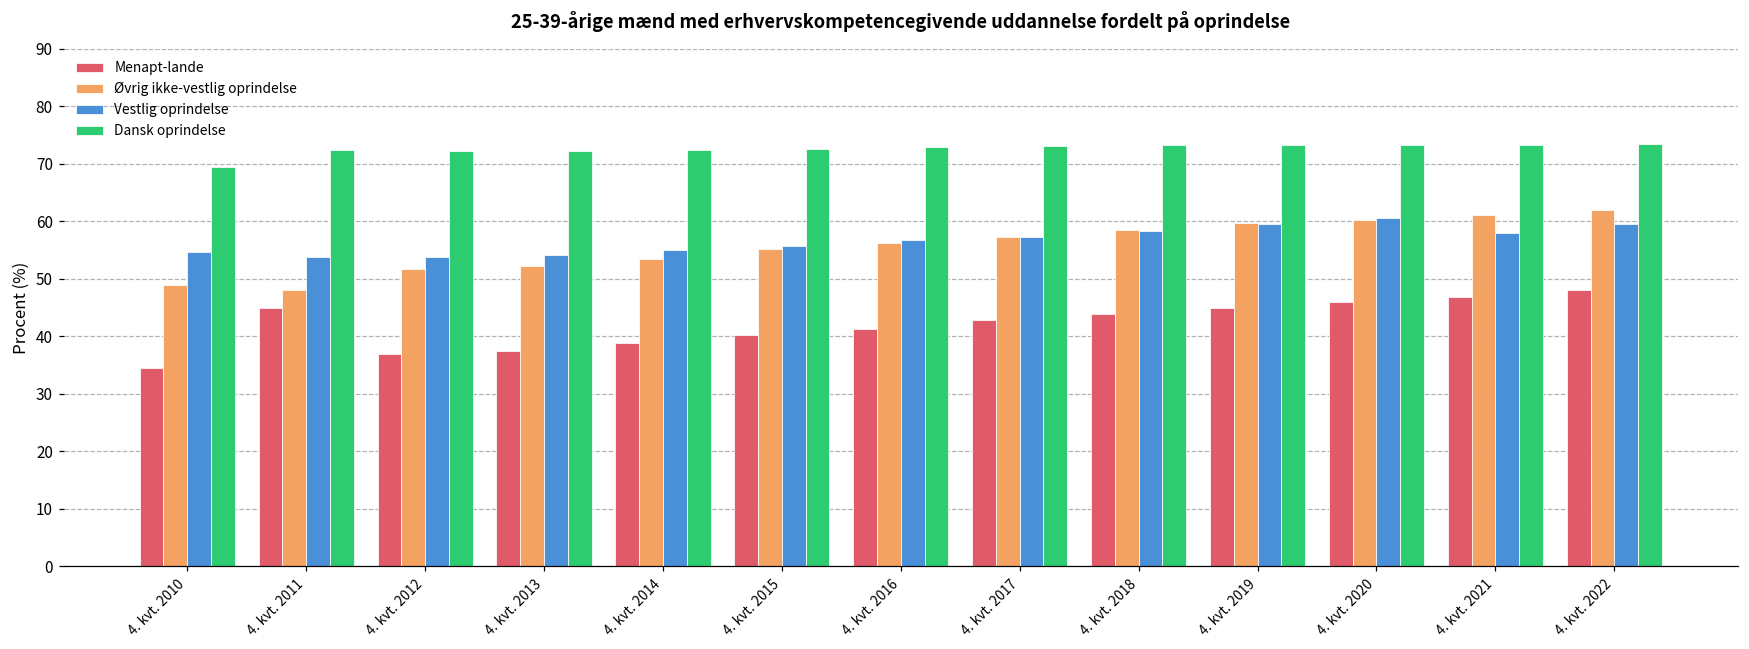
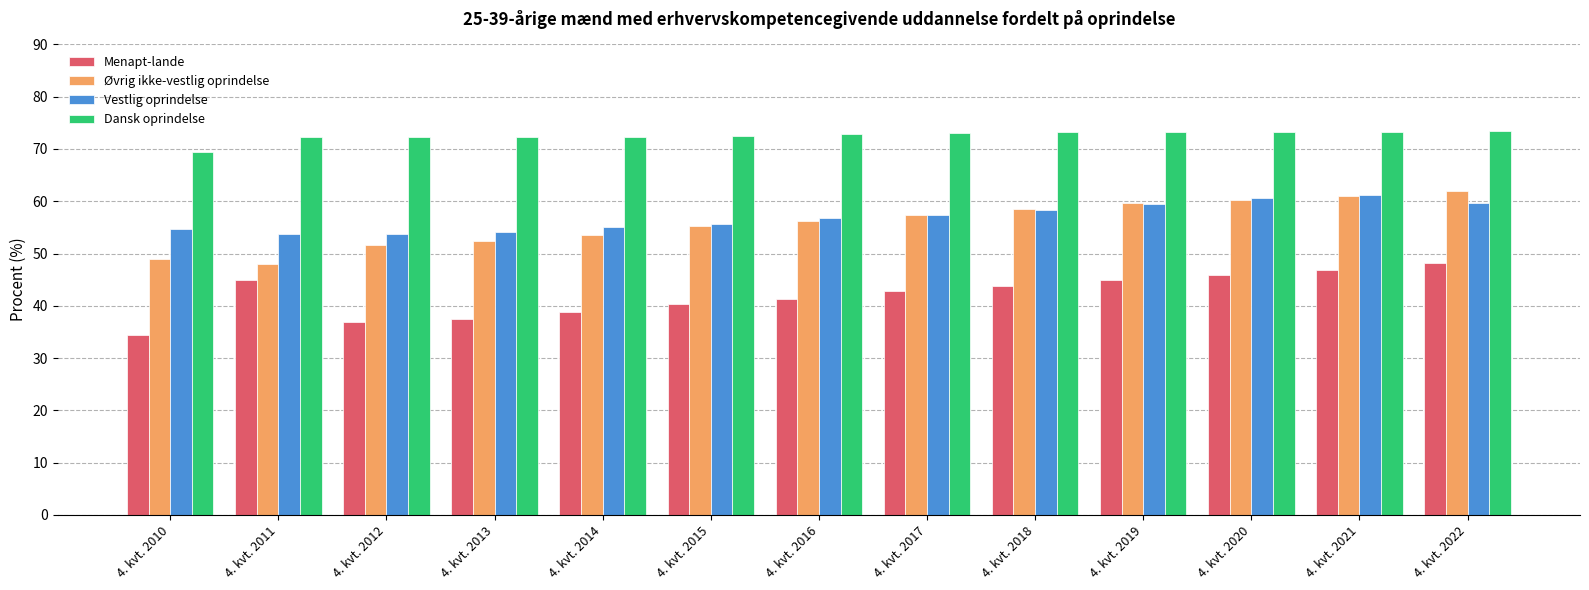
  {
    "Menapt-lande": {
      "4. kvt. 2010": 34,
      "4. kvt. 2011": 45,
      "4. kvt. 2012": 37,
      "4. kvt. 2013": 38,
      "4. kvt. 2014": 39,
      "4. kvt. 2015": 40,
      "4. kvt. 2016": 41,
      "4. kvt. 2017": 43,
      "4. kvt. 2018": 44,
      "4. kvt. 2019": 45,
      "4. kvt. 2020": 46,
      "4. kvt. 2021": 47,
      "4. kvt. 2022": 48
    },
    "Øvrig ikke-vestlig oprindelse": {
      "4. kvt. 2010": 49,
      "4. kvt. 2011": 48,
      "4. kvt. 2012": 52,
      "4. kvt. 2013": 52,
      "4. kvt. 2014": 54,
      "4. kvt. 2015": 55,
      "4. kvt. 2016": 56,
      "4. kvt. 2017": 57,
      "4. kvt. 2018": 59,
      "4. kvt. 2019": 60,
      "4. kvt. 2020": 60,
      "4. kvt. 2021": 61,
      "4. kvt. 2022": 62
    },
    "Vestlig oprindelse": {
      "4. kvt. 2010": 55,
      "4. kvt. 2011": 54,
      "4. kvt. 2012": 54,
      "4. kvt. 2013": 54,
      "4. kvt. 2014": 55,
      "4. kvt. 2015": 56,
      "4. kvt. 2016": 57,
      "4. kvt. 2017": 57,
      "4. kvt. 2018": 58,
      "4. kvt. 2019": 60,
      "4. kvt. 2020": 61,
-     "4. kvt. 2021": 58,
+     "4. kvt. 2021": 61,
      "4. kvt. 2022": 60
    },
    "Dansk oprindelse": {
      "4. kvt. 2010": 69,
      "4. kvt. 2011": 72,
      "4. kvt. 2012": 72,
      "4. kvt. 2013": 72,
      "4. kvt. 2014": 72,
      "4. kvt. 2015": 73,
      "4. kvt. 2016": 73,
      "4. kvt. 2017": 73,
      "4. kvt. 2018": 73,
      "4. kvt. 2019": 73,
      "4. kvt. 2020": 73,
      "4. kvt. 2021": 73,
      "4. kvt. 2022": 74
    }
  }
